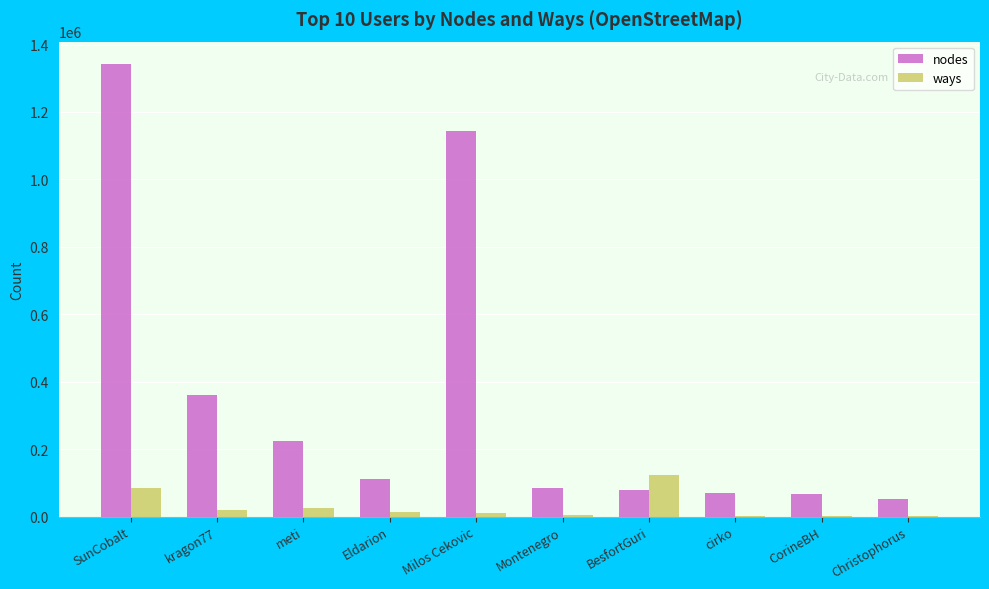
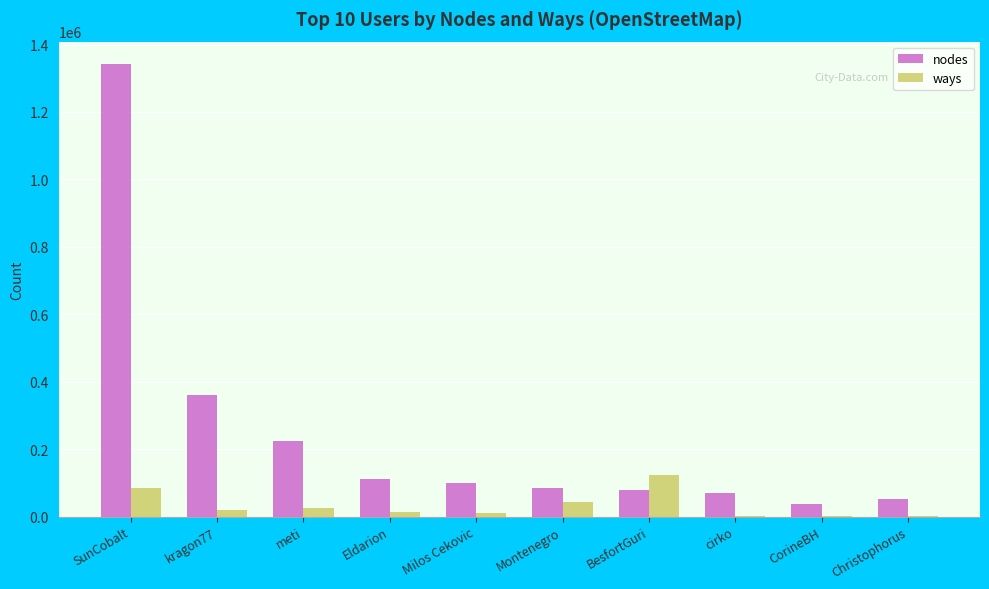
  {
    "nodes": {
      "SunCobalt": 1340000,
      "kragon77": 360000,
      "meti": 220000,
      "Eldarion": 110000,
-     "Milos Cekovic": 1140000,
+     "Milos Cekovic": 100000,
      "Montenegro": 90000,
      "BesfortGuri": 80000,
      "cirko": 70000,
-     "CorineBH": 70000,
+     "CorineBH": 40000,
      "Christophorus": 50000
    },
    "ways": {
      "SunCobalt": 80000,
      "kragon77": 20000,
      "meti": 30000,
      "Eldarion": 10000,
      "Milos Cekovic": 10000,
-     "Montenegro": 0,
+     "Montenegro": 40000,
      "BesfortGuri": 120000
    }
  }
